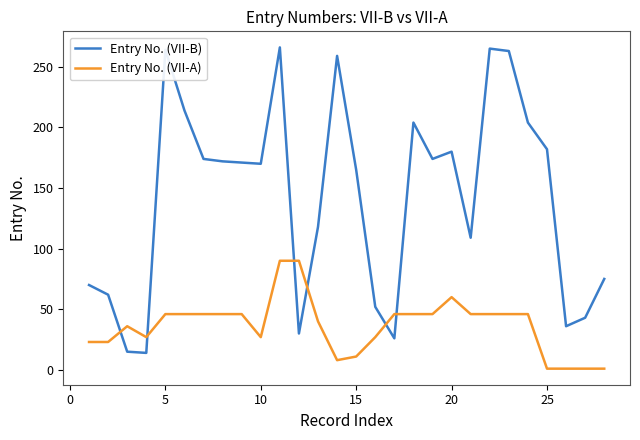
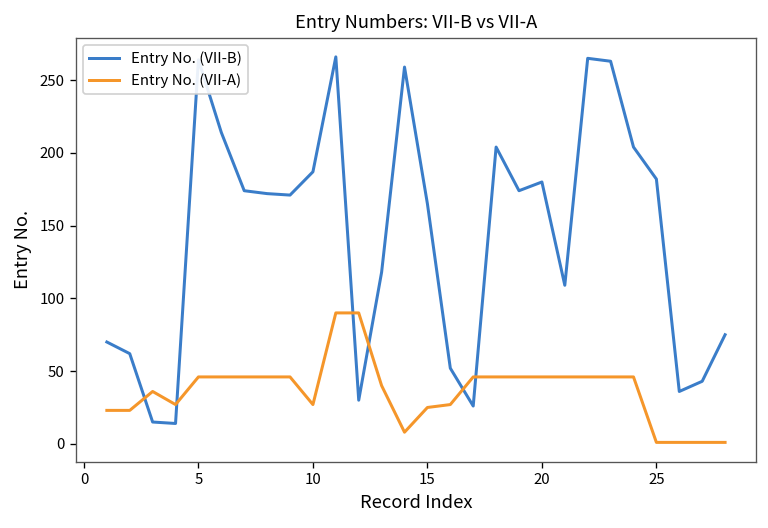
  {
    "Entry No. (VII-B)": {
-     "10": 170,
+     "10": 187,
      "15": 165,
      "20": 180,
      "25": 182
    },
    "Entry No. (VII-A)": {
      "5": 46,
      "10": 27,
-     "15": 11,
-     "20": 60,
+     "15": 25,
+     "20": 46,
      "25": 1
    }
  }
